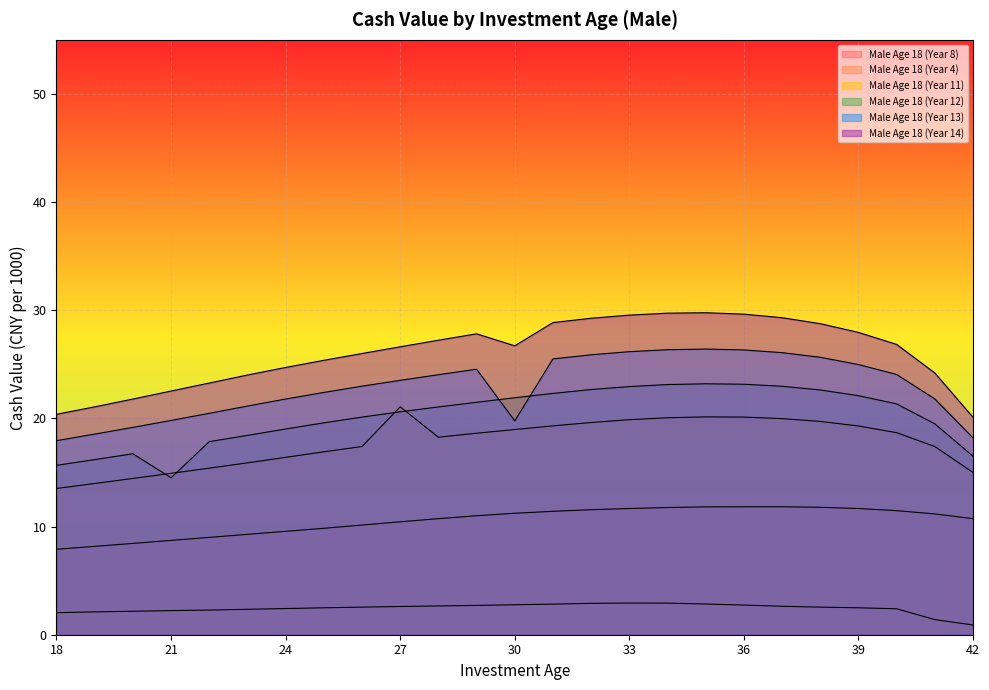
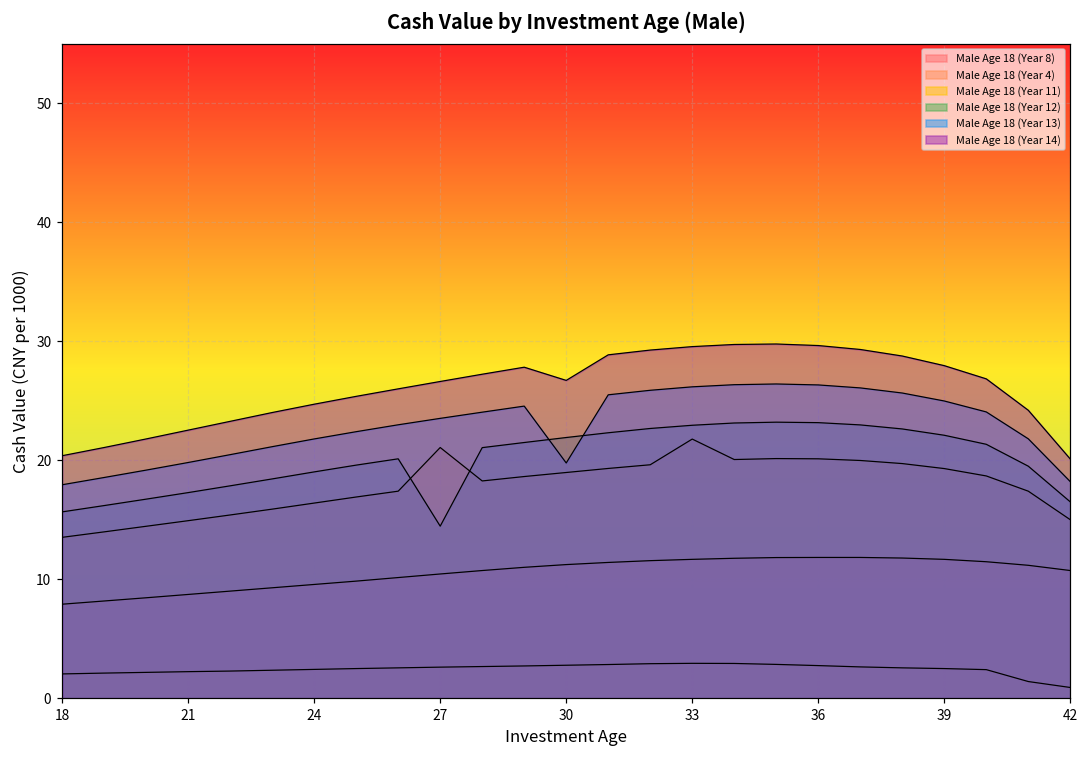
  {
    "Male Age 18 (Year 11)": {
      "18": 13.5,
      "21": 14.9,
      "24": 16.4,
      "27": 21.1,
      "30": 19.0,
-     "33": 19.9,
+     "33": 21.8,
      "36": 20.1,
      "39": 19.3,
      "42": 15.0
    },
    "Male Age 18 (Year 12)": {
      "18": 15.7,
-     "21": 14.5,
+     "21": 17.3,
      "24": 19.0,
-     "27": 20.6,
+     "27": 14.5,
      "30": 21.9,
      "33": 22.9,
      "36": 23.2,
      "39": 22.1,
      "42": 16.5
    },
    "Male Age 18 (Year 13)": {
      "18": 17.9,
      "21": 19.8,
      "24": 21.8,
      "27": 23.5,
      "30": 19.8,
      "33": 26.2,
      "36": 26.3,
      "39": 25.0,
      "42": 18.2
    },
    "Male Age 18 (Year 14)": {
      "18": 20.4,
      "21": 22.5,
      "24": 24.7,
      "27": 26.6,
      "30": 26.7,
      "33": 29.6,
      "36": 29.6,
      "39": 28.0,
      "42": 20.1
    }
  }
